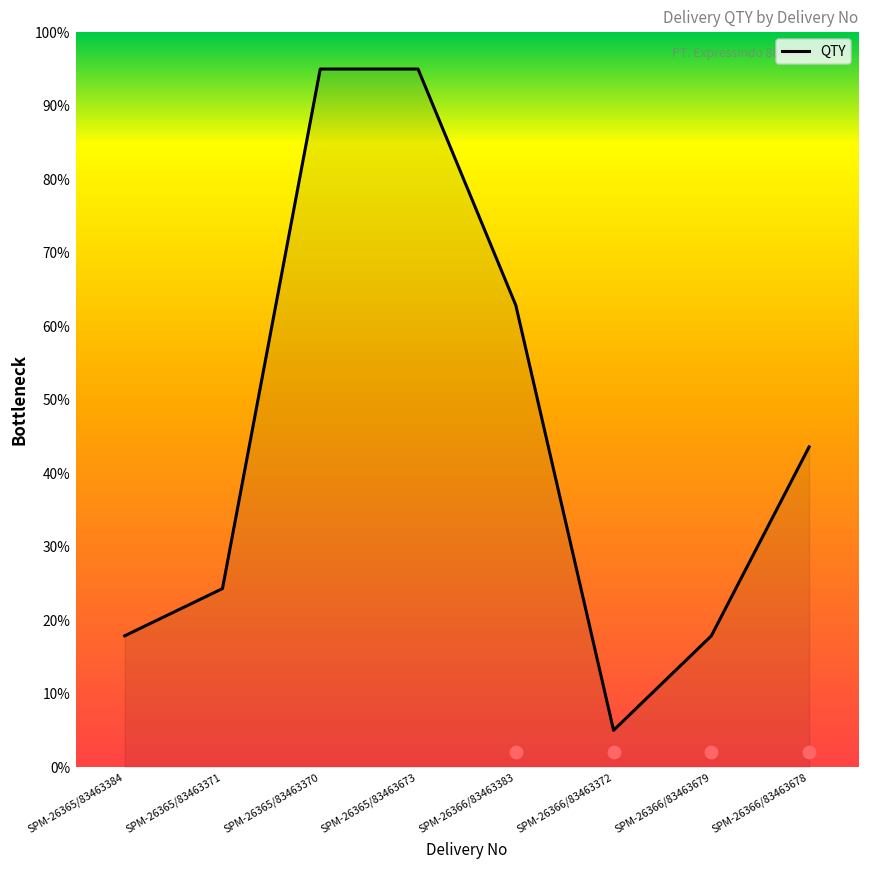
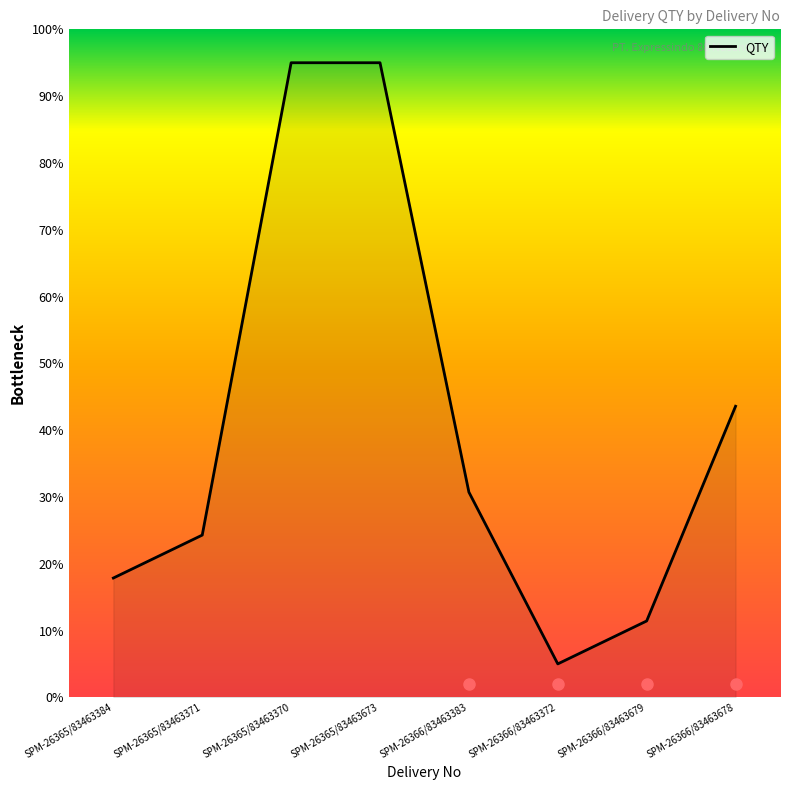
  {
    "QTY": {
      "SPM-26365/83463384": "18%",
      "SPM-26365/83463371": "24%",
      "SPM-26365/83463370": "95%",
      "SPM-26365/83463673": "95%",
-     "SPM-26366/83463383": "63%",
+     "SPM-26366/83463383": "31%",
      "SPM-26366/83463372": "5%",
-     "SPM-26366/83463679": "18%",
+     "SPM-26366/83463679": "11%",
      "SPM-26366/83463678": "44%"
    }
  }
